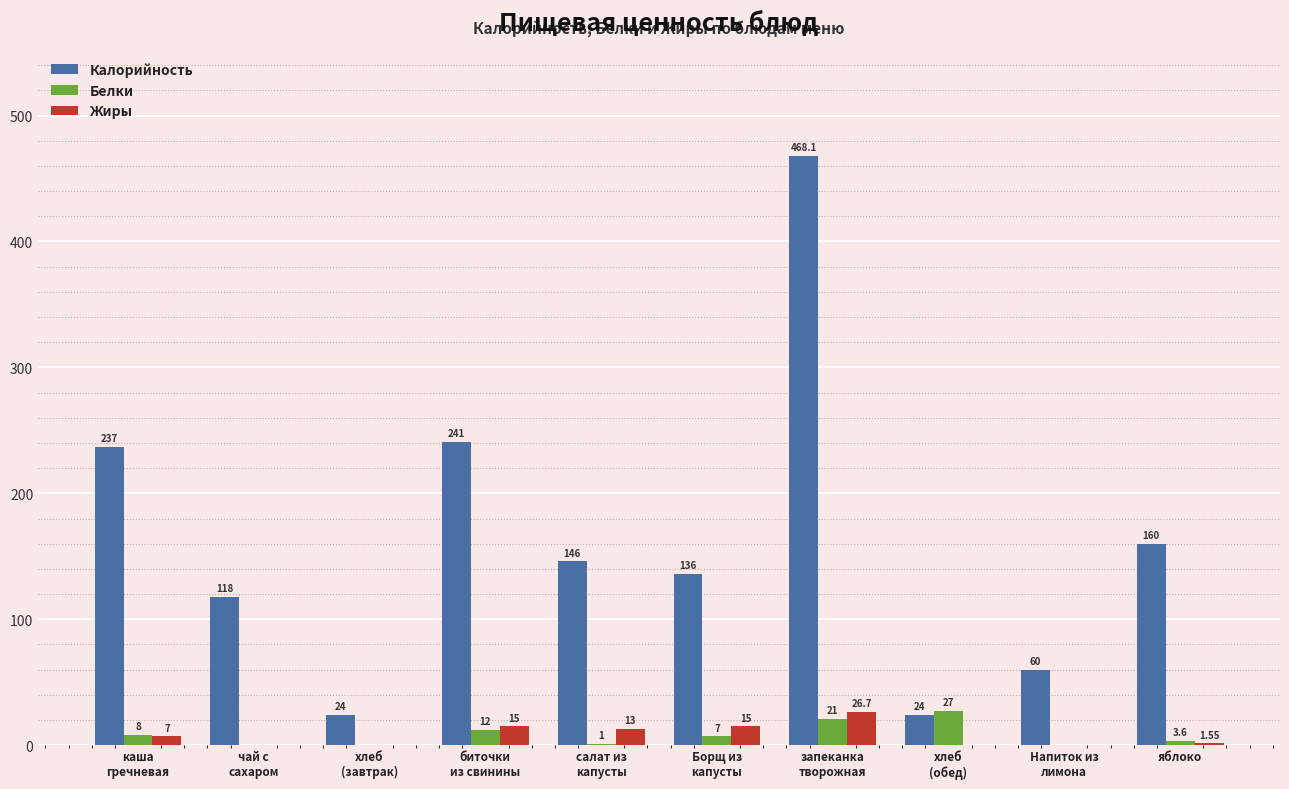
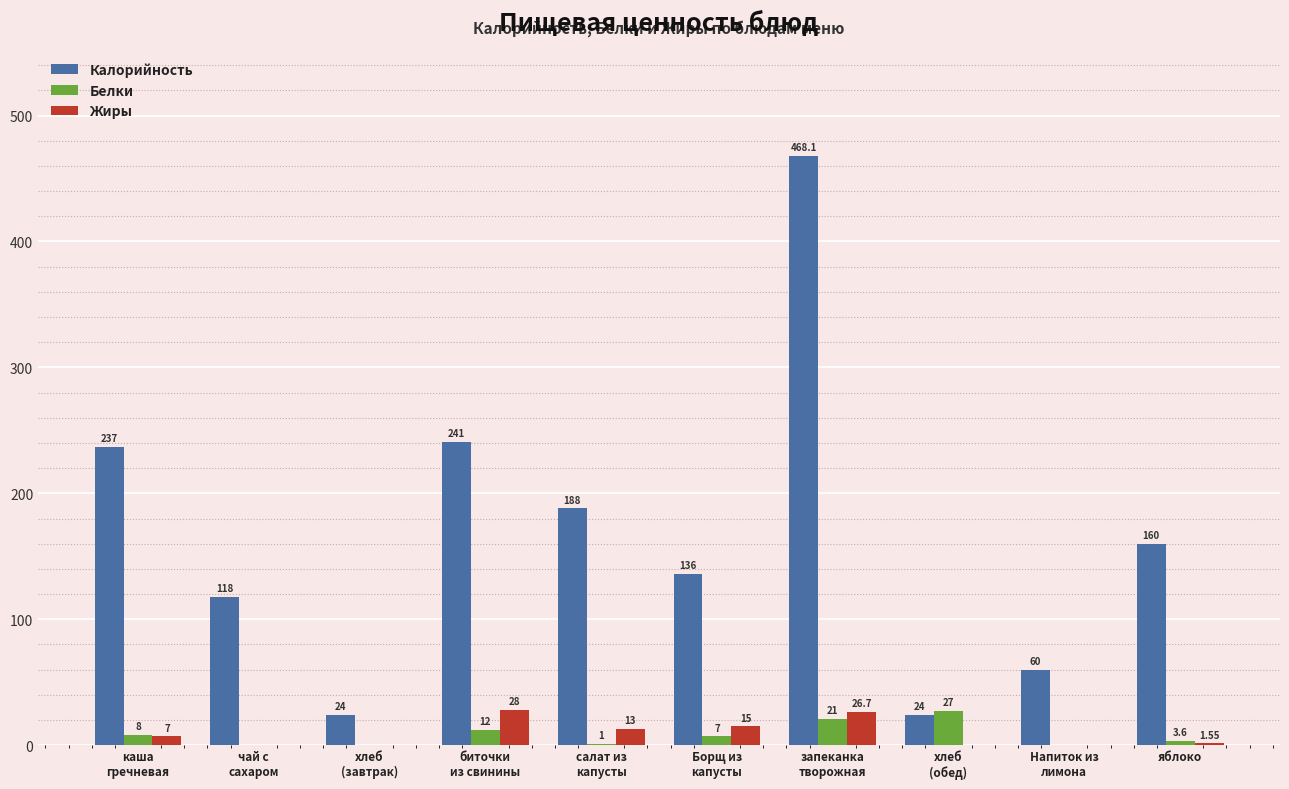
  {
    "Калорийность": {
      "каша гречневая": 237,
      "чай с сахаром": 118,
      "хлеб (завтрак)": 24,
      "биточки из свинины": 241,
-     "салат из капусты": 146,
+     "салат из капусты": 188,
      "Борщ из капусты": 136,
      "запеканка творожная": 468.1,
      "хлеб (обед)": 24,
      "Напиток из лимона": 60,
      "яблоко": 160
    },
    "Белки": {
      "каша гречневая": 8,
      "биточки из свинины": 12,
      "салат из капусты": 1,
      "Борщ из капусты": 7,
      "запеканка творожная": 21,
      "хлеб (обед)": 27,
      "яблоко": 3.6
    },
    "Жиры": {
      "каша гречневая": 7,
-     "биточки из свинины": 15,
+     "биточки из свинины": 28,
      "салат из капусты": 13,
      "Борщ из капусты": 15,
      "запеканка творожная": 26.7,
      "яблоко": 1.55
    }
  }
